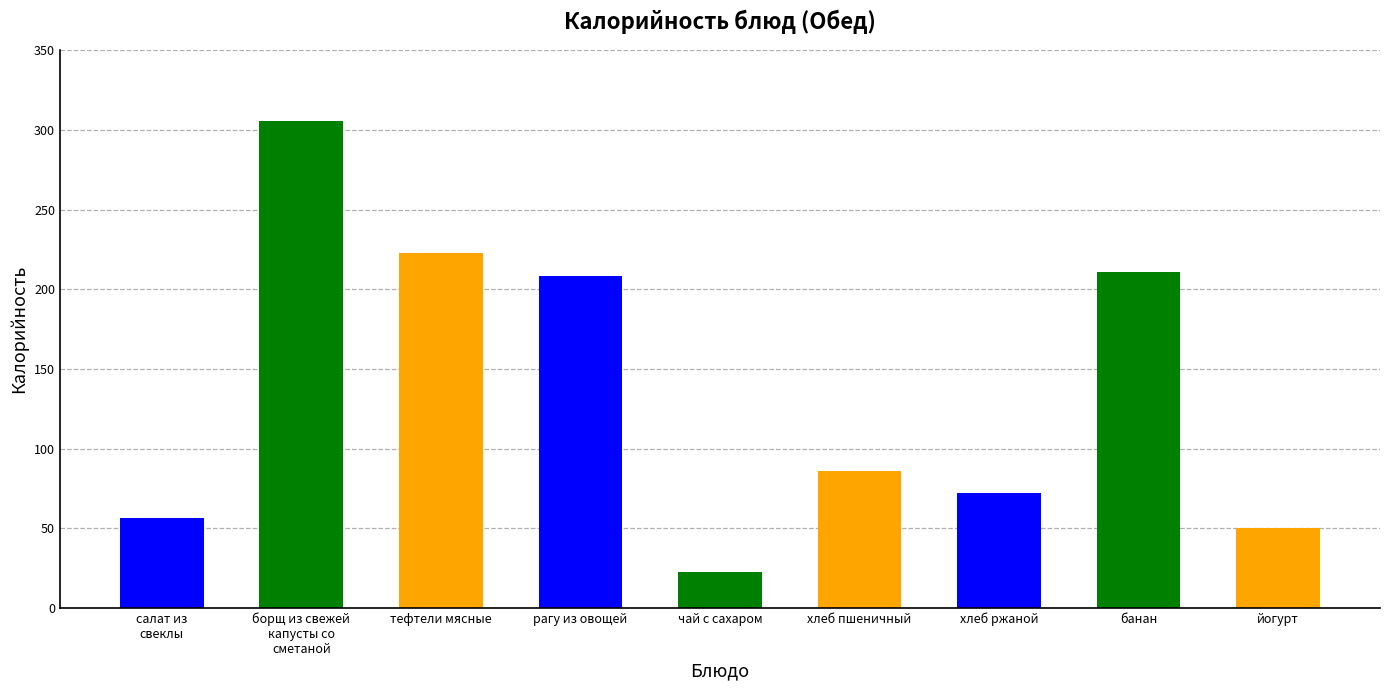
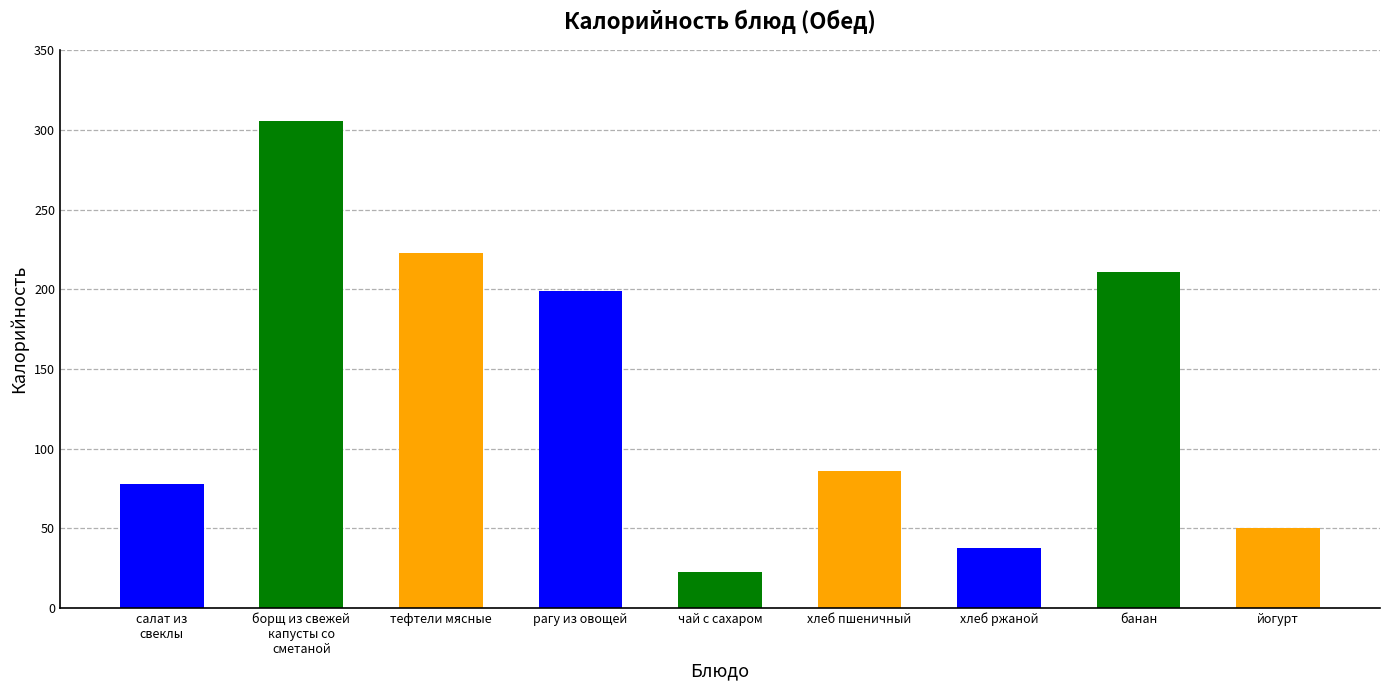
  {
-   "салат из свеклы": 56,
+   "салат из свеклы": 78,
    "борщ из свежей капусты со сметаной": 306,
    "тефтели мясные": 223,
-   "рагу из овощей": 208,
+   "рагу из овощей": 199,
    "чай с сахаром": 23,
    "хлеб пшеничный": 86,
-   "хлеб ржаной": 72,
+   "хлеб ржаной": 37,
    "банан": 211,
    "йогурт": 50
  }
